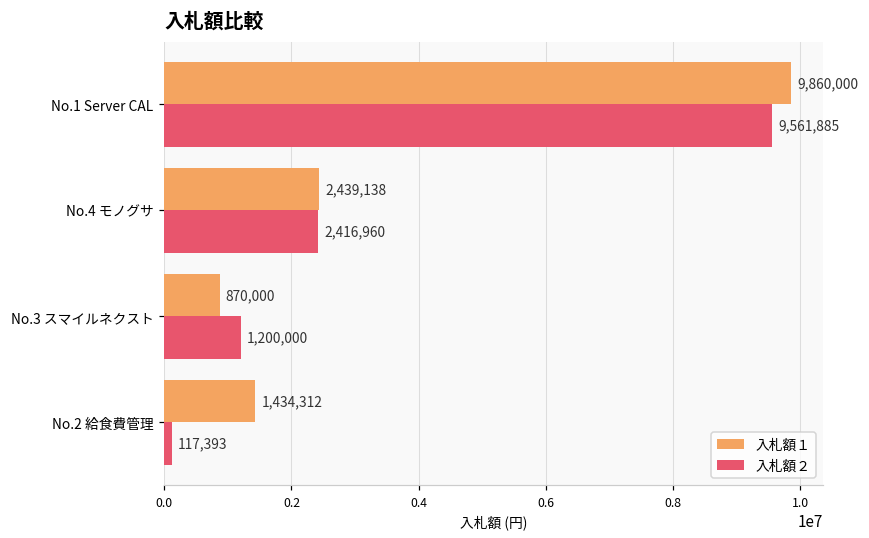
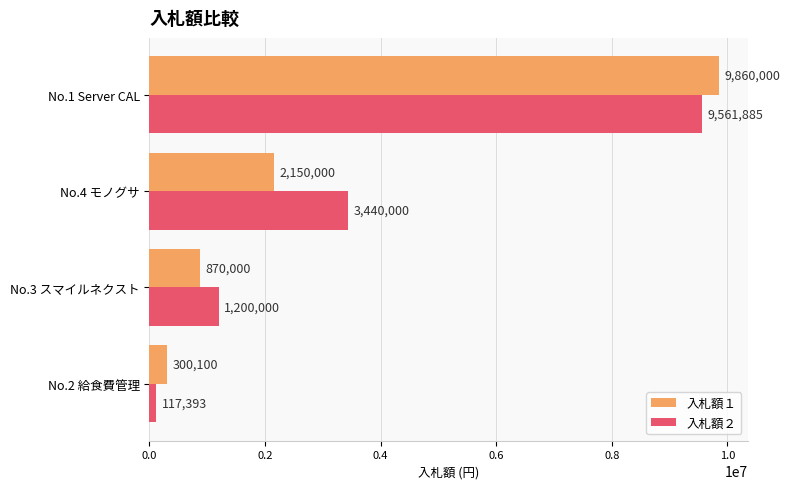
  {
    "入札額１": {
      "No.1 Server CAL": "9,860,000",
-     "No.4 モノグサ": "2,439,138",
+     "No.4 モノグサ": "2,150,000",
      "No.3 スマイルネクスト": "870,000",
-     "No.2 給食費管理": "1,434,312"
+     "No.2 給食費管理": "300,100"
    },
    "入札額２": {
      "No.1 Server CAL": "9,561,885",
-     "No.4 モノグサ": "2,416,960",
+     "No.4 モノグサ": "3,440,000",
      "No.3 スマイルネクスト": "1,200,000",
      "No.2 給食費管理": "117,393"
    }
  }
